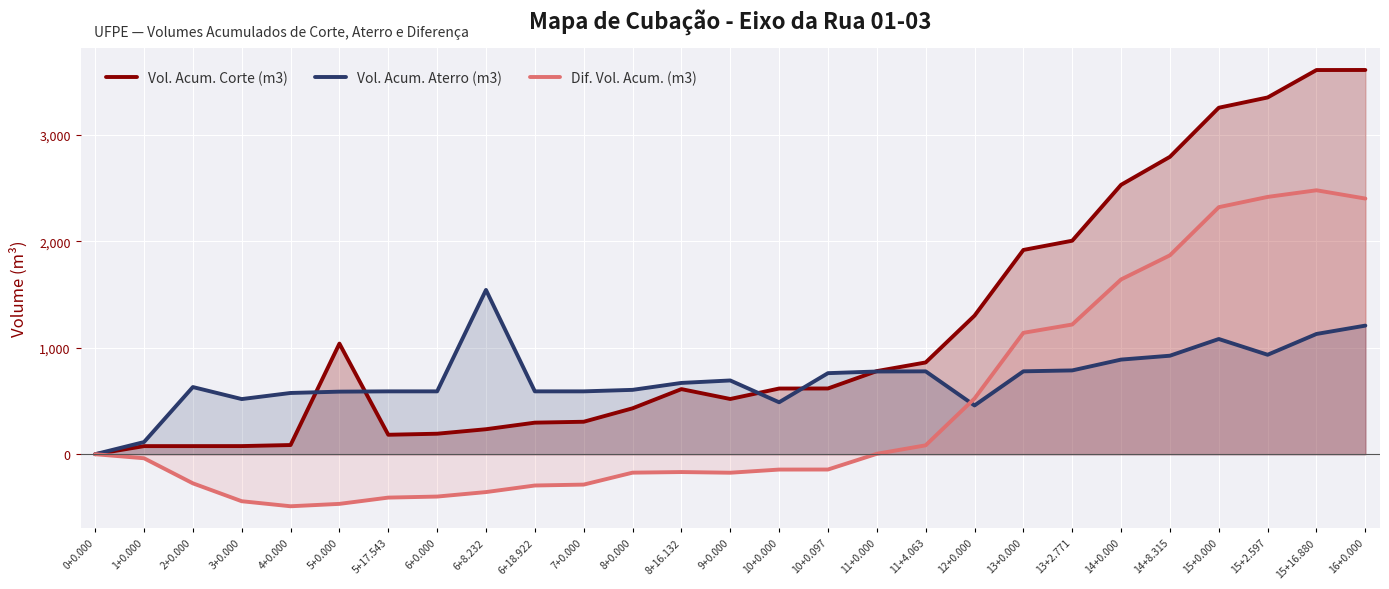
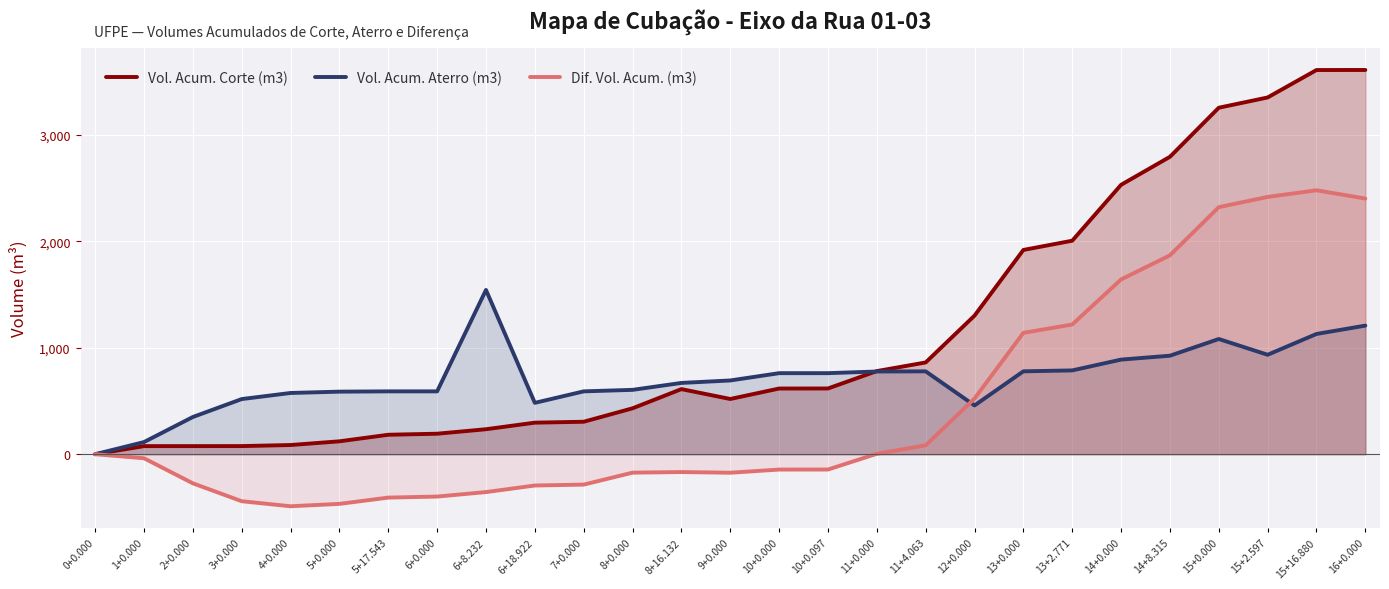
  {
    "Vol. Acum. Corte (m3)": {
      "1+0.000": "80",
      "2+0.000": "80",
      "3+0.000": "80",
      "4+0.000": "90",
-     "5+0.000": "1,040",
+     "5+0.000": "120",
      "5+17.543": "180",
      "6+0.000": "190",
      "6+8.232": "230",
      "6+18.922": "300",
      "7+0.000": "300",
      "8+0.000": "430",
      "8+16.132": "610",
      "9+0.000": "520",
      "10+0.000": "620",
      "10+0.097": "620",
      "11+4.063": "860",
      "12+0.000": "1,300",
      "13+0.000": "1,920",
      "13+2.771": "2,010",
      "14+0.000": "2,530",
      "14+8.315": "2,790",
      "15+0.000": "3,260",
      "15+2.597": "3,350",
      "15+16.880": "3,610",
      "16+0.000": "3,610"
    },
    "Vol. Acum. Aterro (m3)": {
      "1+0.000": "110",
-     "2+0.000": "630",
+     "2+0.000": "350",
      "3+0.000": "520",
      "4+0.000": "580",
      "5+0.000": "590",
      "5+17.543": "590",
      "6+0.000": "590",
      "6+8.232": "1,540",
-     "6+18.922": "590",
+     "6+18.922": "480",
      "7+0.000": "590",
      "8+0.000": "600",
      "8+16.132": "670",
      "9+0.000": "690",
-     "10+0.000": "490",
+     "10+0.000": "760",
      "10+0.097": "760",
      "11+4.063": "780",
      "12+0.000": "460",
      "13+0.000": "780",
      "13+2.771": "790",
      "14+0.000": "890",
      "14+8.315": "930",
      "15+0.000": "1,080",
      "15+2.597": "930",
      "15+16.880": "1,130",
      "16+0.000": "1,210"
    }
  }
